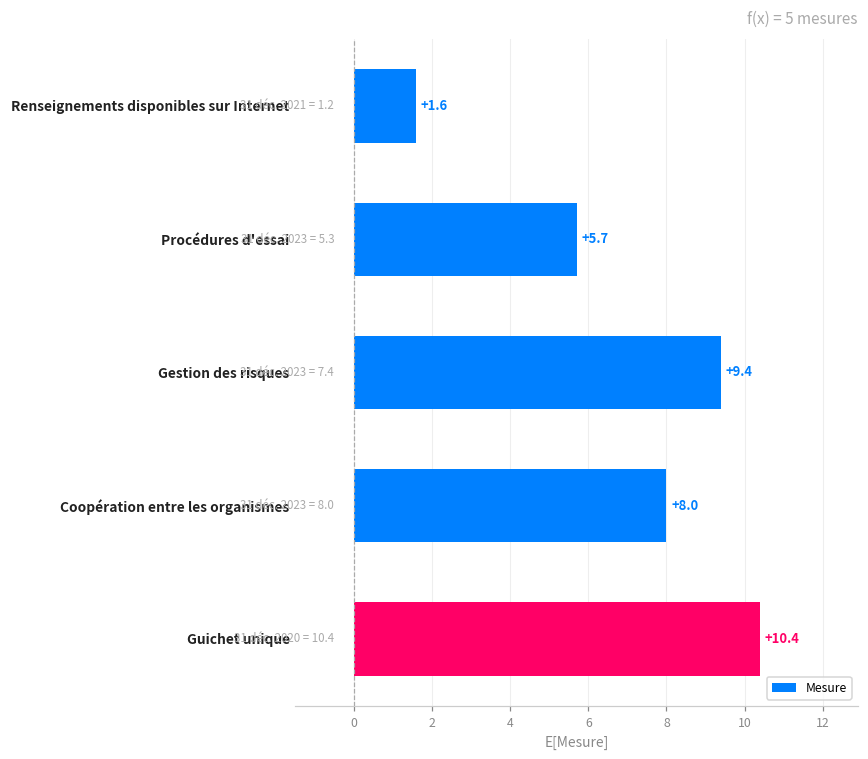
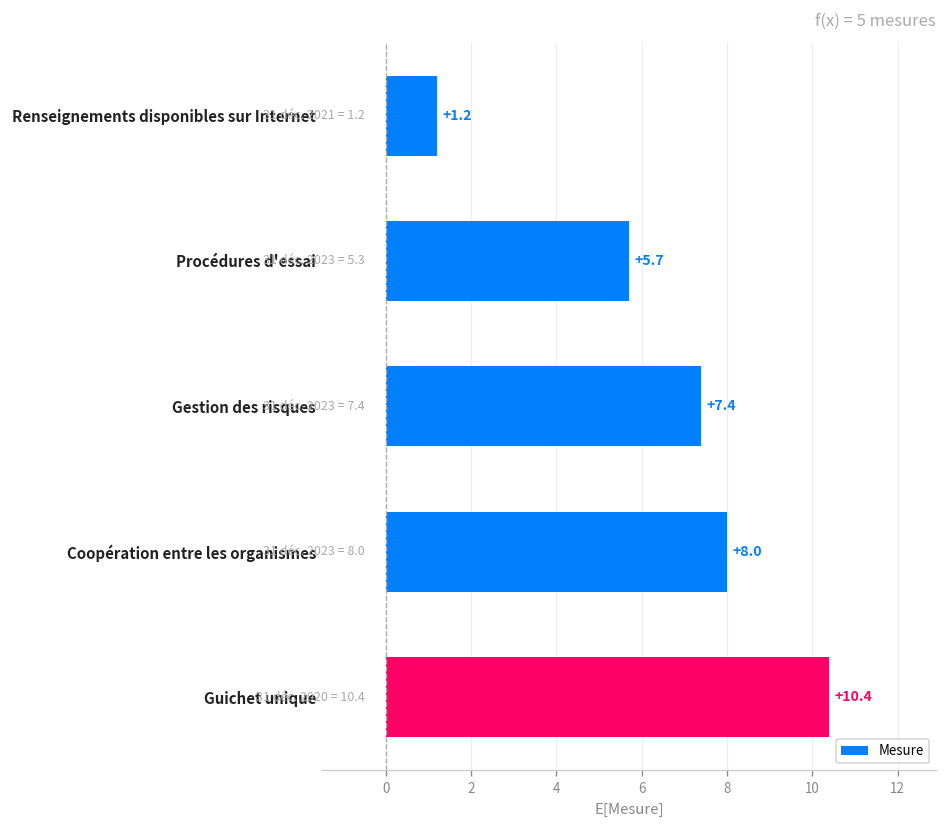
  {
-   "Renseignements disponibles sur Internet": "+1.6",
+   "Renseignements disponibles sur Internet": "+1.2",
    "Procédures d'essai": "+5.7",
-   "Gestion des risques": "+9.4",
+   "Gestion des risques": "+7.4",
    "Coopération entre les organismes": "+8.0",
    "Guichet unique": "+10.4"
  }
